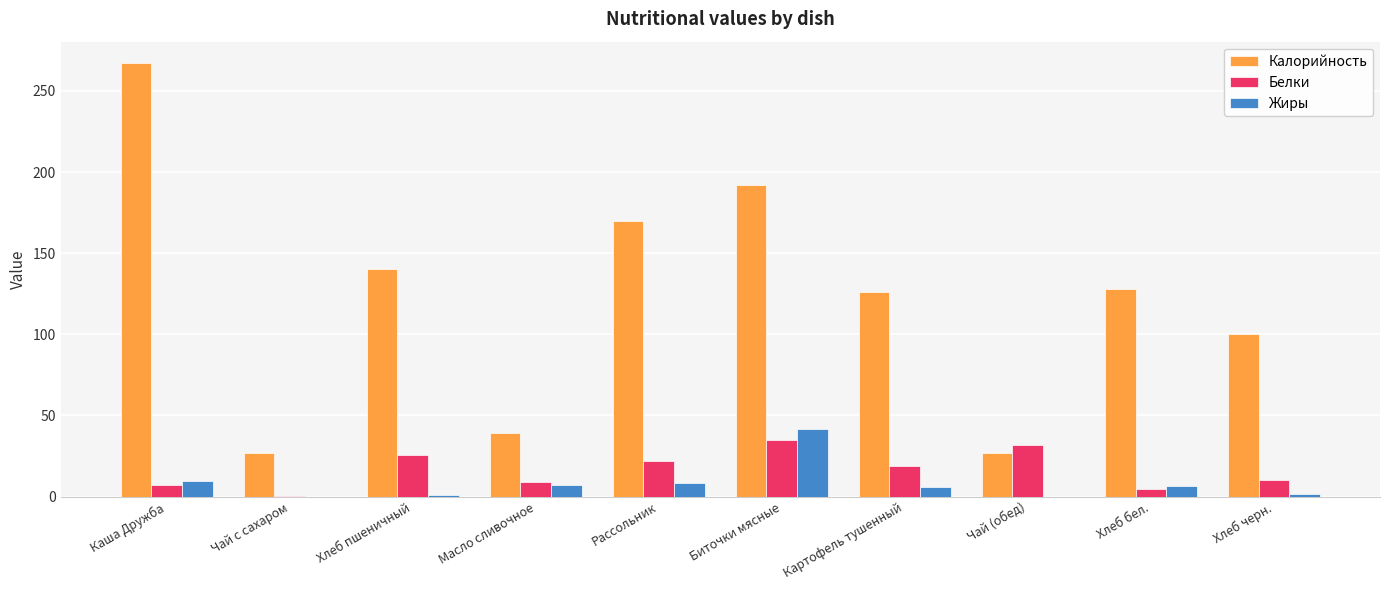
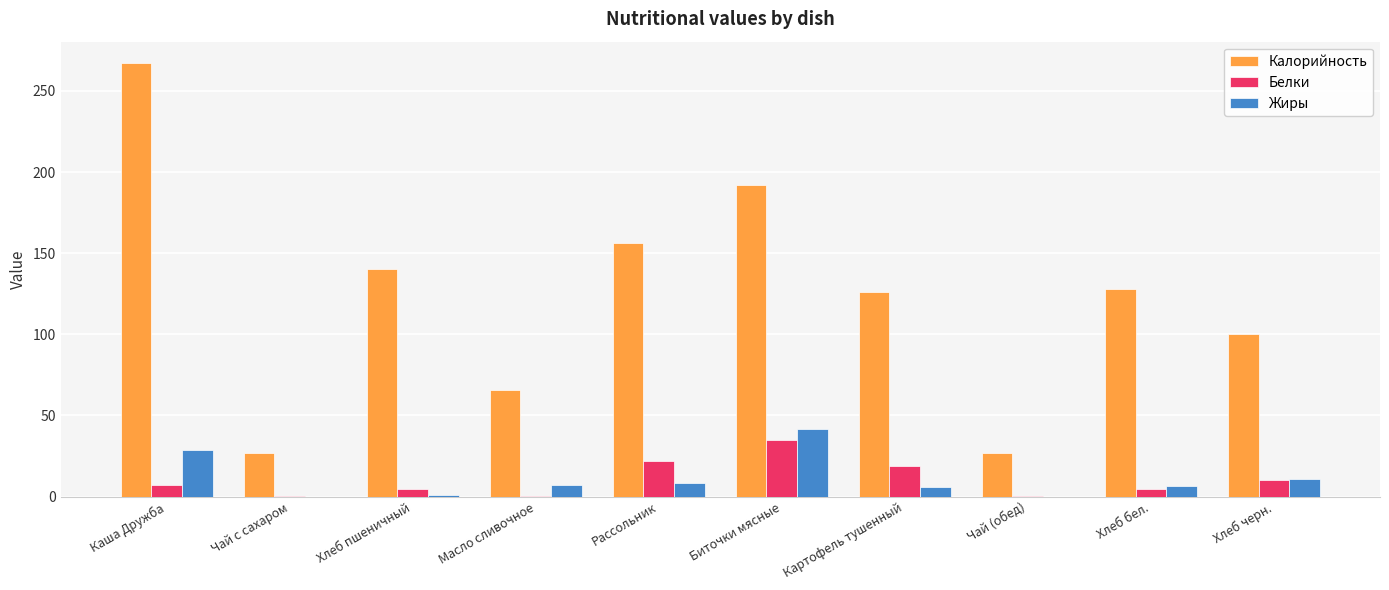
  {
    "Калорийность": {
      "Каша Дружба": 267,
      "Чай с сахаром": 27,
      "Хлеб пшеничный": 140,
-     "Масло сливочное": 39,
-     "Рассольник": 170,
+     "Масло сливочное": 66,
+     "Рассольник": 156,
      "Биточки мясные": 192,
      "Картофель тушенный": 126,
      "Чай (обед)": 27,
      "Хлеб бел.": 128,
      "Хлеб черн.": 100
    },
    "Белки": {
      "Каша Дружба": 7,
-     "Хлеб пшеничный": 25,
-     "Масло сливочное": 9,
+     "Хлеб пшеничный": 5,
+     "Масло сливочное": 0,
      "Рассольник": 22,
      "Биточки мясные": 35,
      "Картофель тушенный": 19,
-     "Чай (обед)": 32,
+     "Чай (обед)": 0,
      "Хлеб бел.": 4,
      "Хлеб черн.": 10
    },
    "Жиры": {
-     "Каша Дружба": 9,
+     "Каша Дружба": 29,
      "Чай с сахаром": 0,
      "Масло сливочное": 7,
      "Рассольник": 9,
      "Биточки мясные": 42,
      "Картофель тушенный": 6,
      "Чай (обед)": 0,
      "Хлеб бел.": 7,
-     "Хлеб черн.": 1
+     "Хлеб черн.": 11
    }
  }
